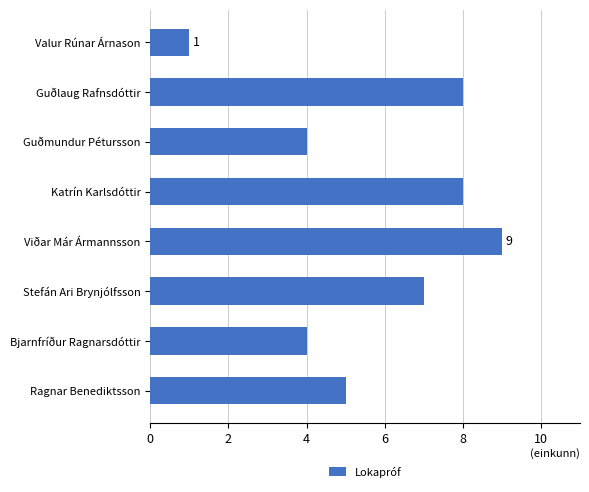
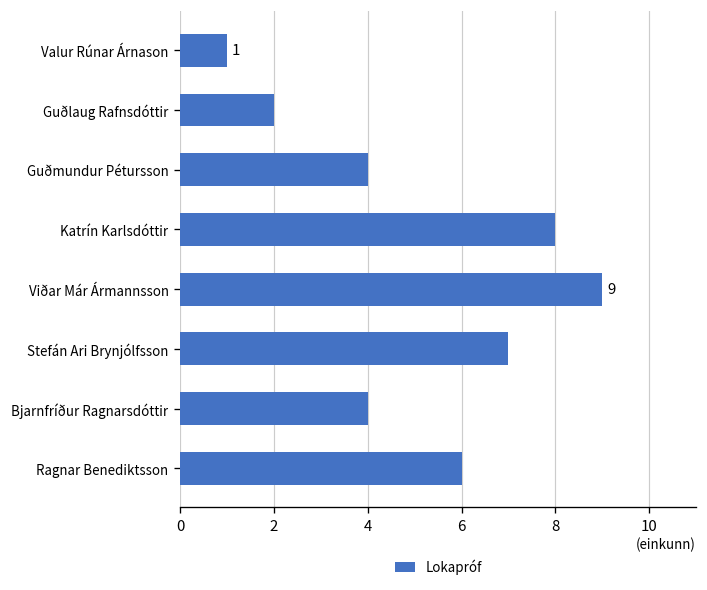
  {
-   "Guðlaug Rafnsdóttir": 8,
+   "Guðlaug Rafnsdóttir": 2,
    "Guðmundur Pétursson": 4,
    "Katrín Karlsdóttir": 8,
    "Stefán Ari Brynjólfsson": 7,
    "Bjarnfríður Ragnarsdóttir": 4,
-   "Ragnar Benediktsson": 5
+   "Ragnar Benediktsson": 6
  }
